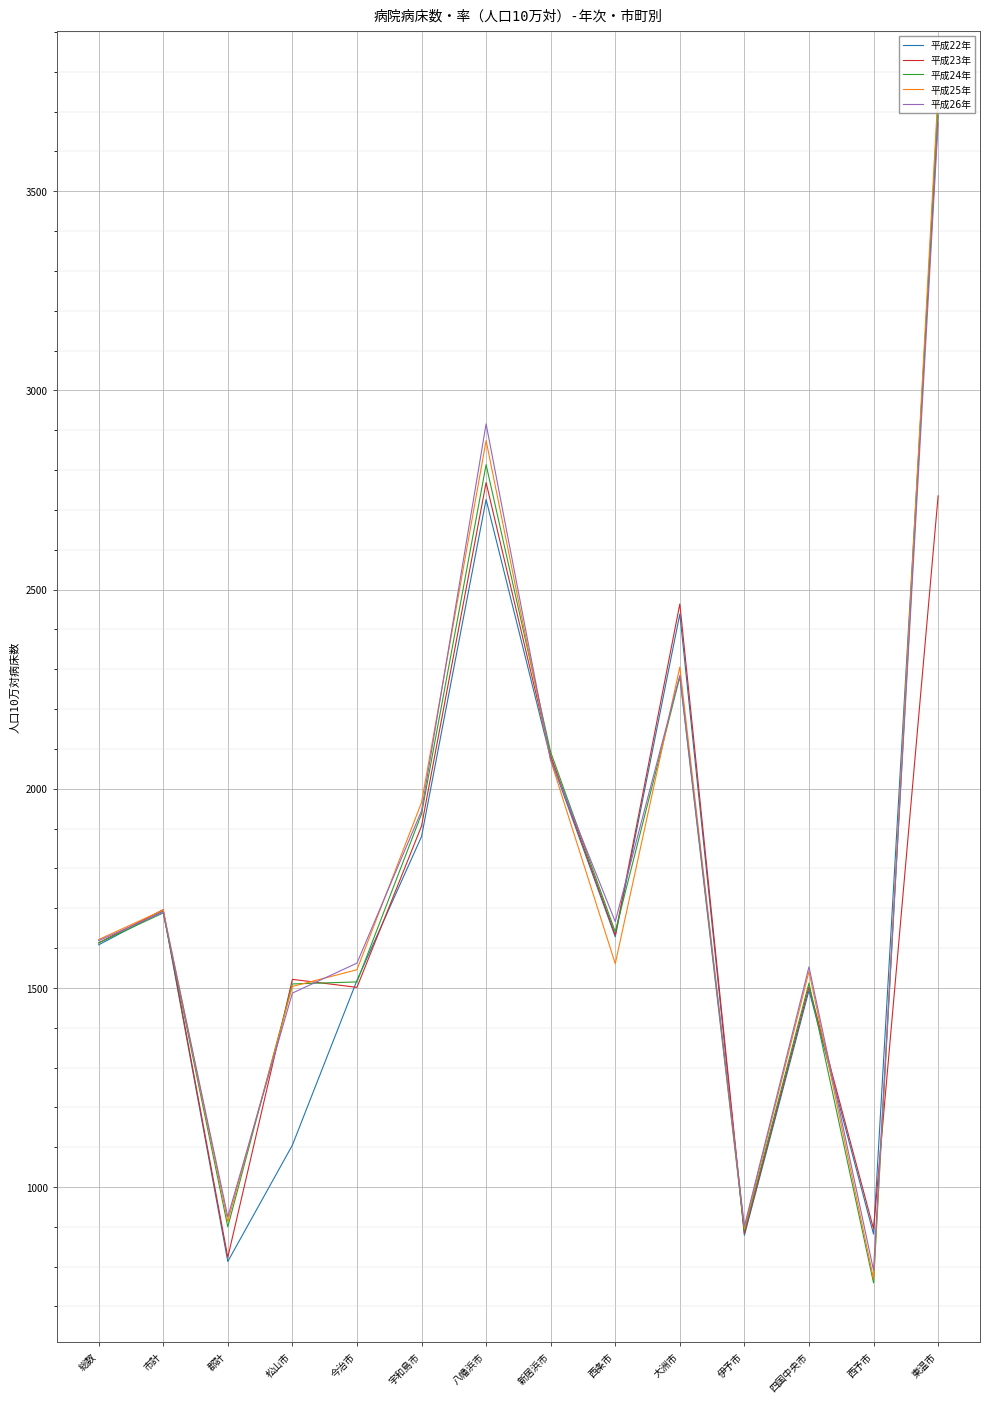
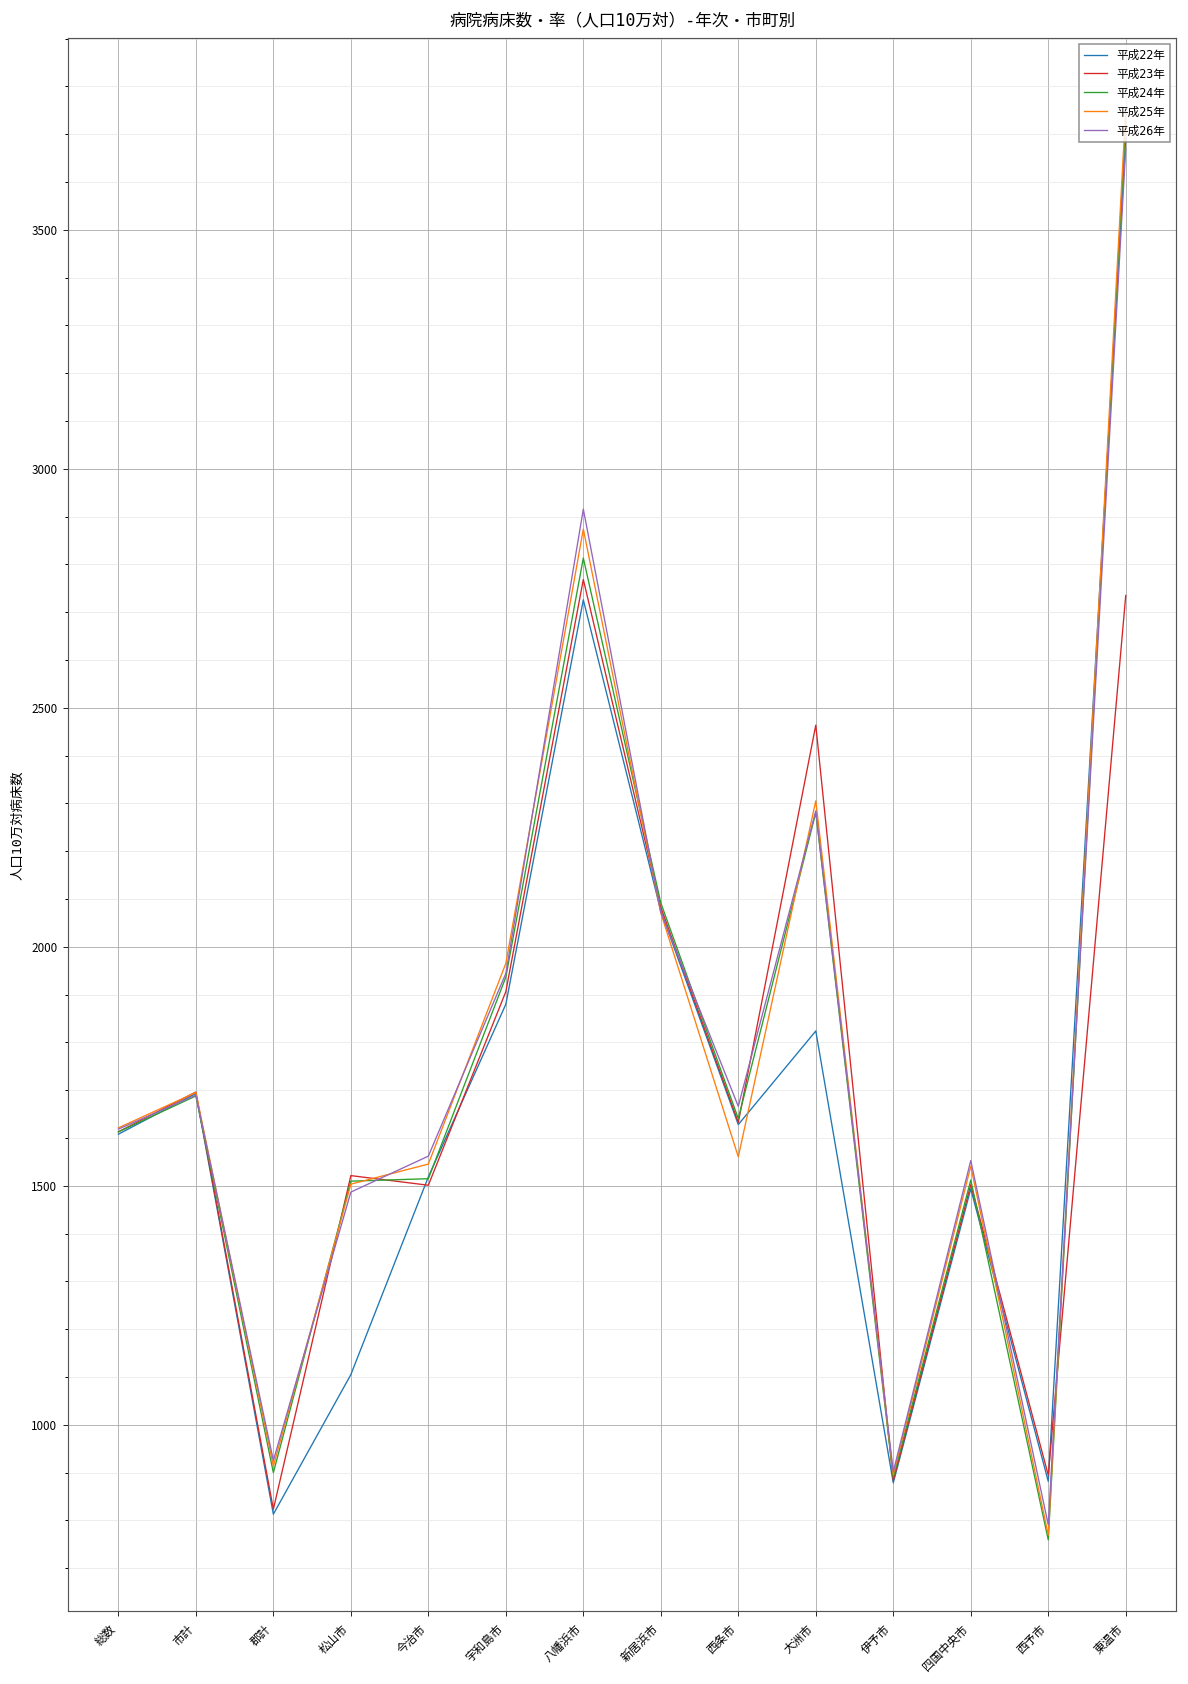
  {
    "平成22年": {
      "郡計": 810,
      "松山市": 1110,
      "宇和島市": 1880,
      "八幡浜市": 2730,
-     "大洲市": 2440,
+     "大洲市": 1820,
      "四国中央市": 1490,
      "西予市": 880,
      "東温市": 3690
    },
    "平成23年": {
      "郡計": 820,
      "松山市": 1520,
      "今治市": 1500,
      "宇和島市": 1910,
      "八幡浜市": 2770,
      "新居浜市": 2080,
      "大洲市": 2460,
      "四国中央市": 1500,
      "西予市": 890,
      "東温市": 2740
    },
    "平成24年": {
      "郡計": 900,
      "宇和島市": 1940,
      "八幡浜市": 2810,
      "新居浜市": 2090,
      "西条市": 1640,
      "四国中央市": 1510,
      "西予市": 760
    },
    "平成25年": {
      "郡計": 910,
      "今治市": 1550,
      "宇和島市": 1970,
      "八幡浜市": 2870,
      "西条市": 1560,
      "大洲市": 2310,
      "四国中央市": 1540,
      "西予市": 770
    },
    "平成26年": {
      "郡計": 930,
      "松山市": 1490,
      "今治市": 1560,
      "宇和島市": 1940,
      "八幡浜市": 2920,
      "西条市": 1670,
      "四国中央市": 1550,
      "西予市": 790,
      "東温市": 3670
    }
  }
